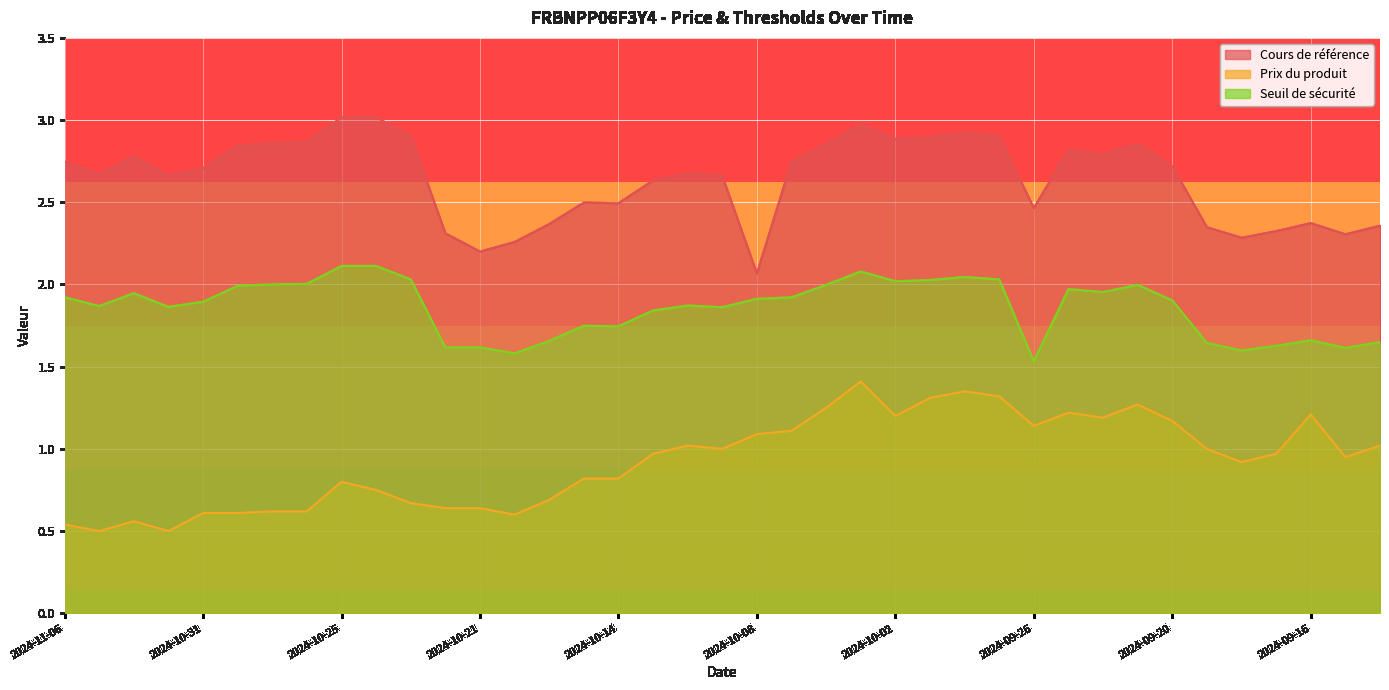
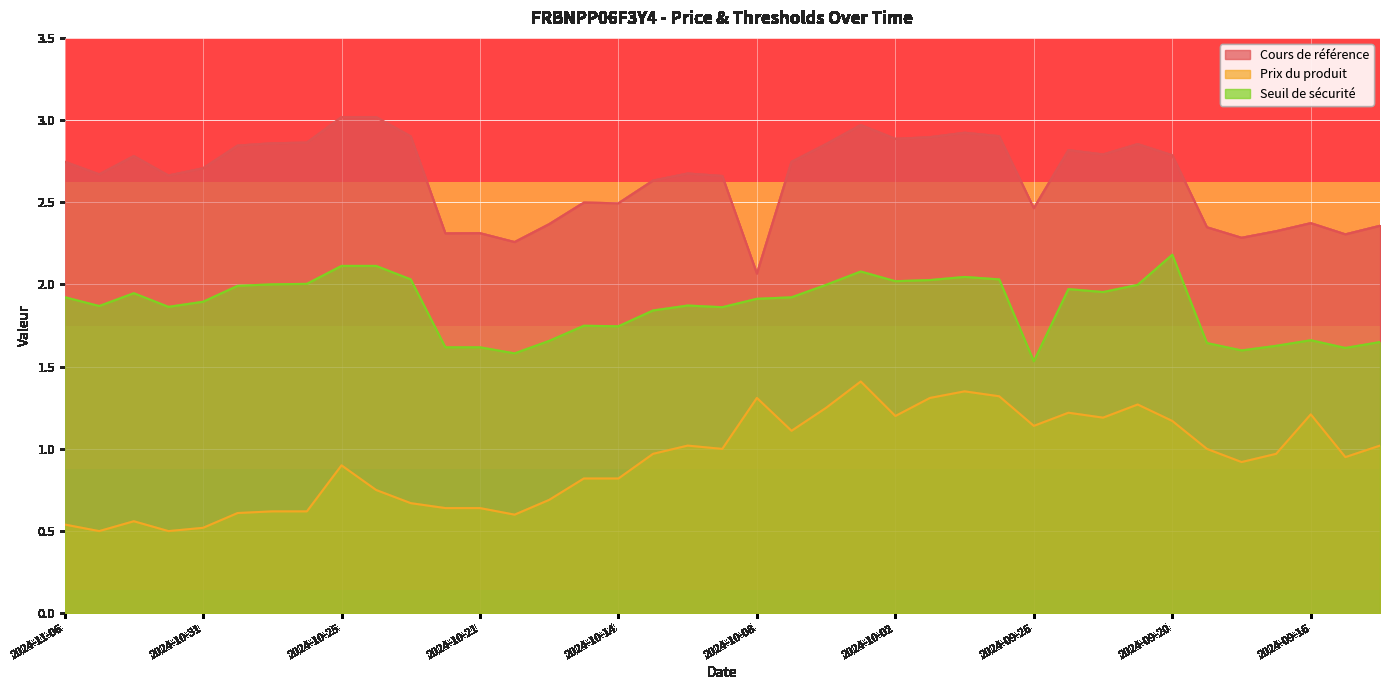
  {
    "Cours de référence": {
      "2024-11-06": 2.75,
      "2024-10-31": 2.71,
      "2024-10-25": 3.02,
-     "2024-10-21": 2.20,
+     "2024-10-21": 2.31,
      "2024-10-14": 2.49,
      "2024-10-08": 2.07,
      "2024-10-02": 2.89,
      "2024-09-26": 2.46,
-     "2024-09-20": 2.72,
+     "2024-09-20": 2.79,
      "2024-09-16": 2.37
    },
    "Prix du produit": {
      "2024-11-06": 0.54,
-     "2024-10-31": 0.61,
-     "2024-10-25": 0.8,
+     "2024-10-31": 0.52,
+     "2024-10-25": 0.9,
      "2024-10-21": 0.64,
      "2024-10-14": 0.82,
-     "2024-10-08": 1.09,
+     "2024-10-08": 1.31,
      "2024-10-02": 1.20,
      "2024-09-26": 1.14,
      "2024-09-20": 1.17,
      "2024-09-16": 1.21
    },
    "Seuil de sécurité": {
      "2024-11-06": 1.92,
      "2024-10-31": 1.90,
      "2024-10-25": 2.11,
      "2024-10-21": 1.62,
      "2024-10-14": 1.75,
      "2024-10-08": 1.91,
      "2024-10-02": 2.02,
      "2024-09-26": 1.53,
-     "2024-09-20": 1.90,
+     "2024-09-20": 2.18,
      "2024-09-16": 1.66
    }
  }
